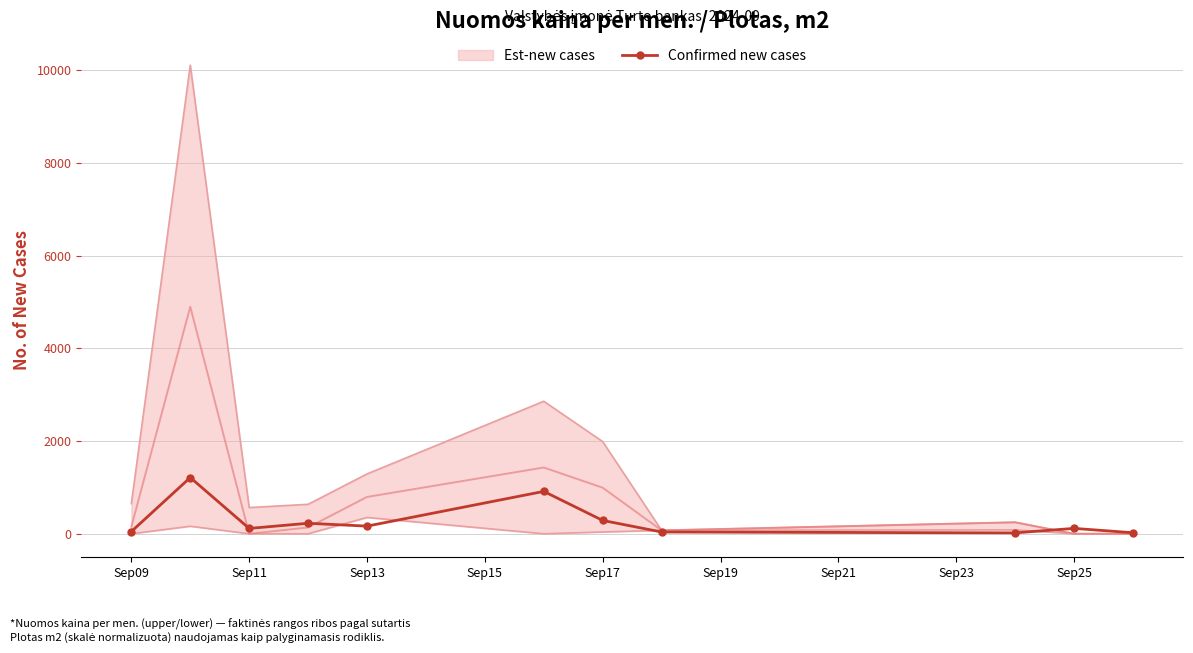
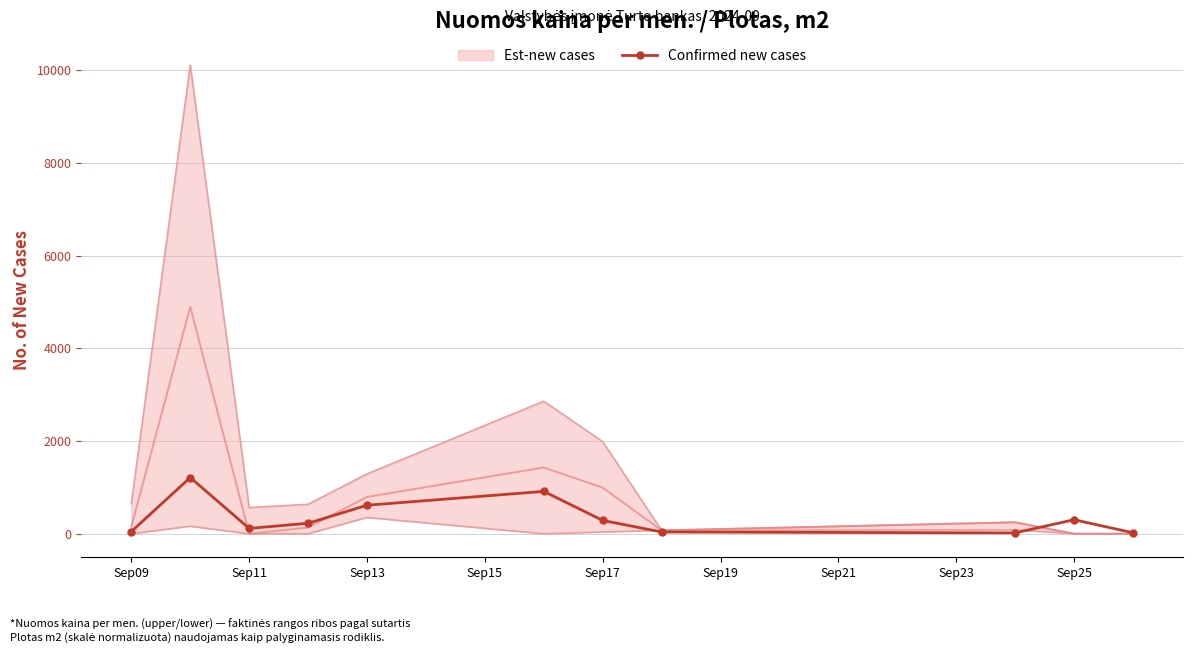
  {
    "Confirmed new cases": {
      "Sep11": 100,
-     "Sep13": 200,
+     "Sep13": 600,
      "Sep17": 300,
-     "Sep25": 100
+     "Sep25": 300
    }
  }
